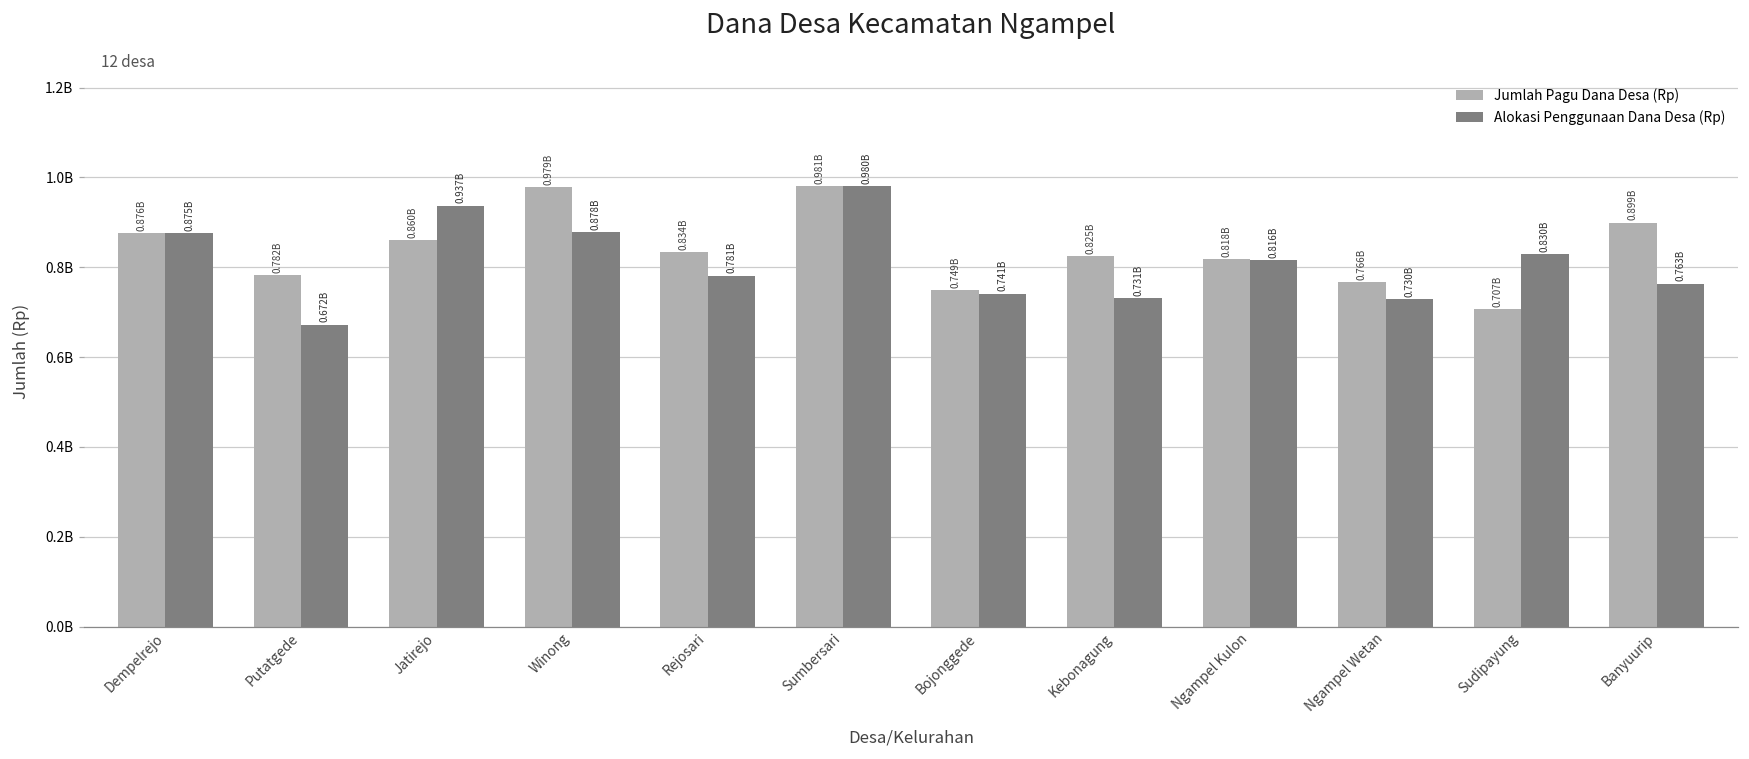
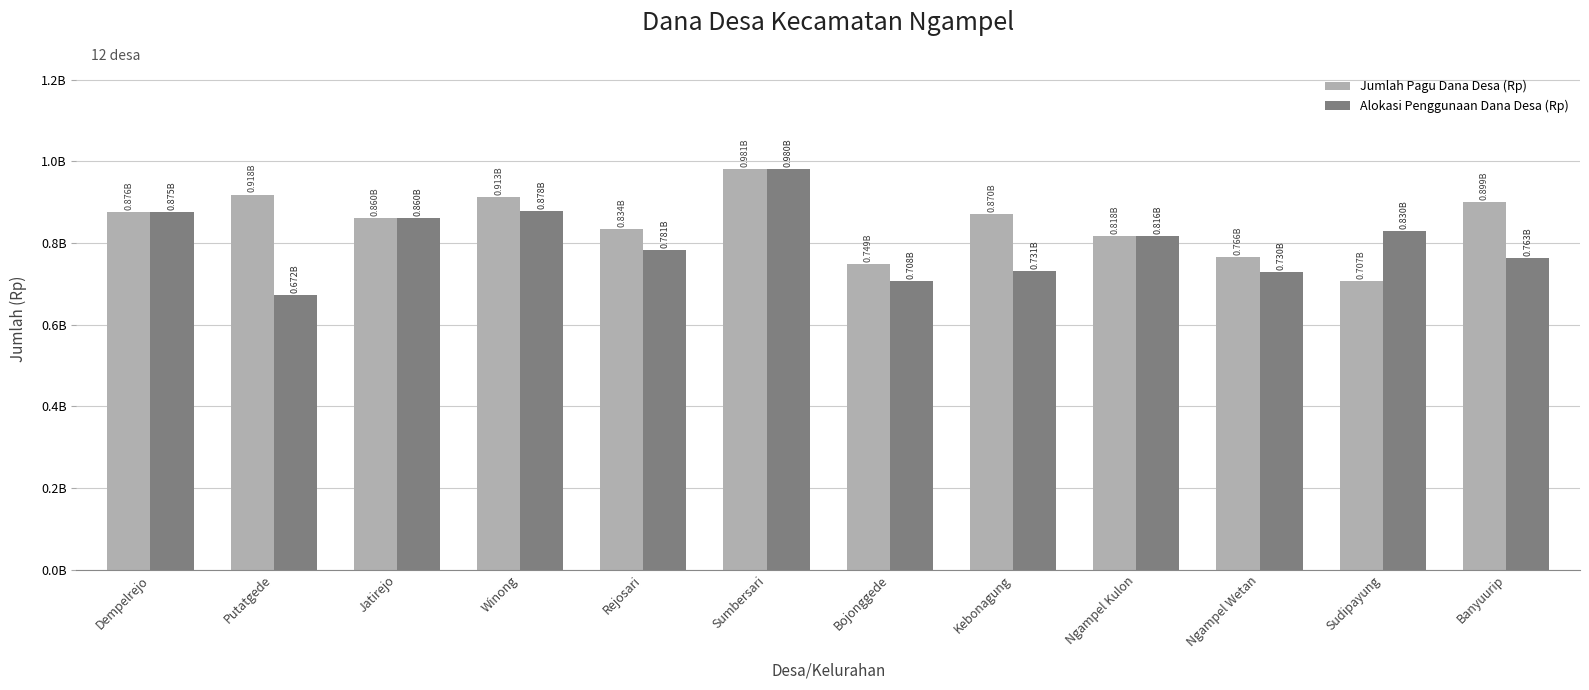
  {
    "Jumlah Pagu Dana Desa (Rp)": {
      "Dempelrejo": "0.876B",
-     "Putatgede": "0.782B",
+     "Putatgede": "0.918B",
      "Jatirejo": "0.860B",
-     "Winong": "0.979B",
+     "Winong": "0.913B",
      "Rejosari": "0.834B",
      "Sumbersari": "0.981B",
      "Bojonggede": "0.749B",
-     "Kebonagung": "0.825B",
+     "Kebonagung": "0.870B",
      "Ngampel Kulon": "0.818B",
      "Ngampel Wetan": "0.766B",
      "Sudipayung": "0.707B",
      "Banyuurip": "0.899B"
    },
    "Alokasi Penggunaan Dana Desa (Rp)": {
      "Dempelrejo": "0.875B",
      "Putatgede": "0.672B",
-     "Jatirejo": "0.937B",
+     "Jatirejo": "0.860B",
      "Winong": "0.878B",
      "Rejosari": "0.781B",
      "Sumbersari": "0.980B",
-     "Bojonggede": "0.741B",
+     "Bojonggede": "0.708B",
      "Kebonagung": "0.731B",
      "Ngampel Kulon": "0.816B",
      "Ngampel Wetan": "0.730B",
      "Sudipayung": "0.830B",
      "Banyuurip": "0.763B"
    }
  }
